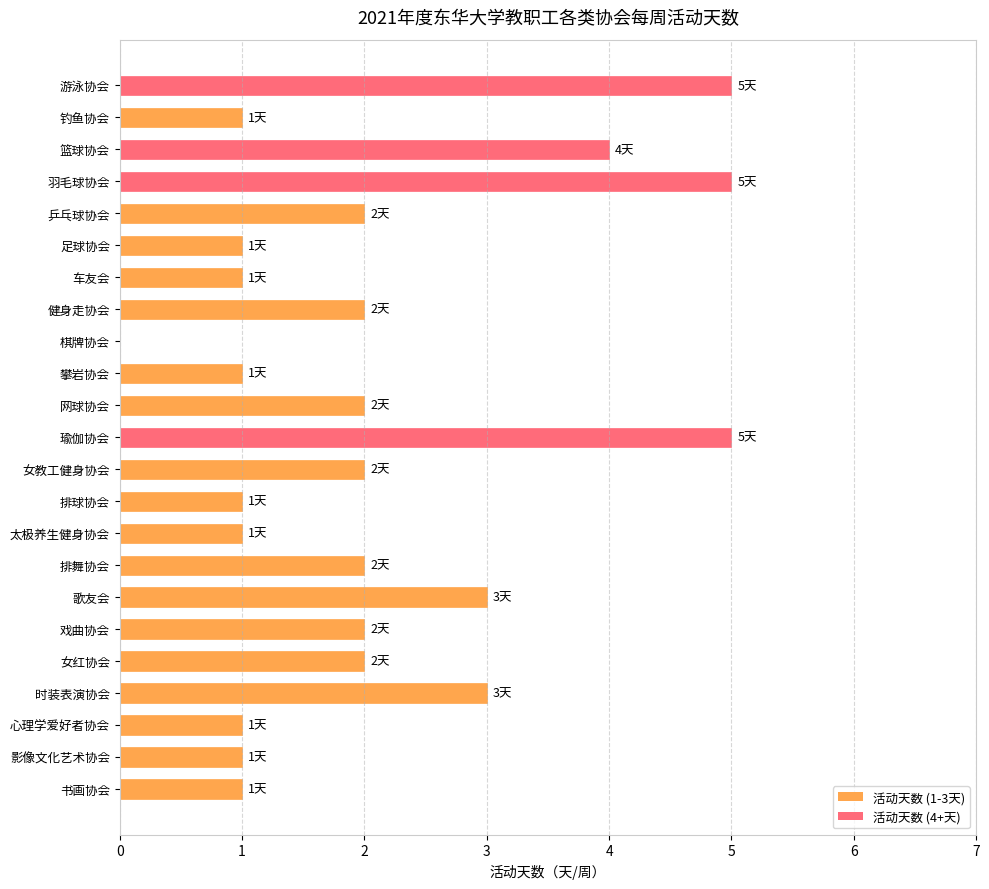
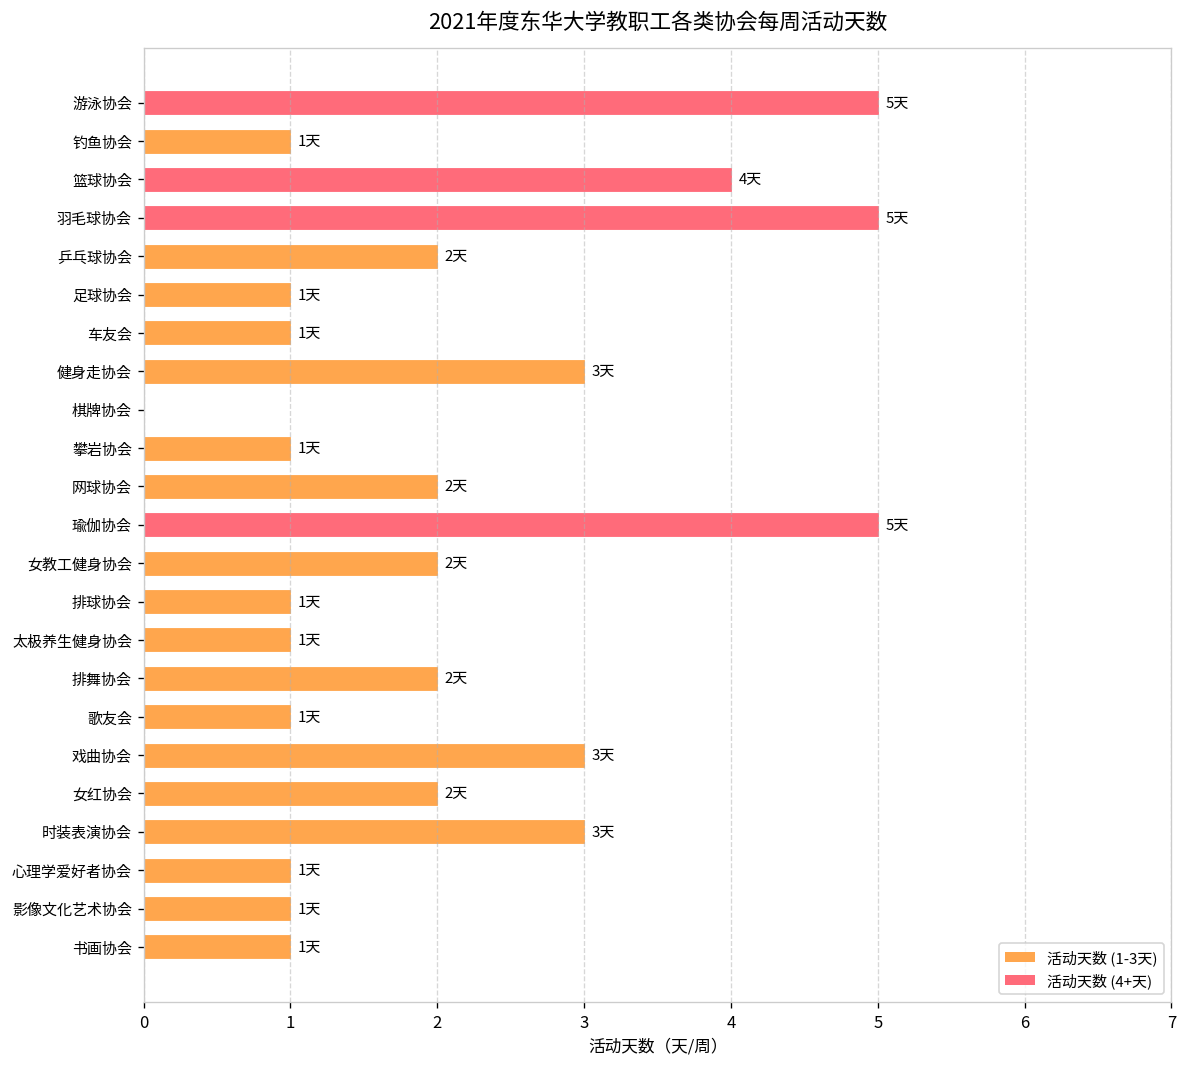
  {
    "游泳协会": "5天",
    "钓鱼协会": "1天",
    "篮球协会": "4天",
    "羽毛球协会": "5天",
    "乒乓球协会": "2天",
    "足球协会": "1天",
    "车友会": "1天",
-   "健身走协会": "2天",
+   "健身走协会": "3天",
    "攀岩协会": "1天",
    "网球协会": "2天",
    "瑜伽协会": "5天",
    "女教工健身协会": "2天",
    "排球协会": "1天",
    "太极养生健身协会": "1天",
    "排舞协会": "2天",
-   "歌友会": "3天",
-   "戏曲协会": "2天",
+   "歌友会": "1天",
+   "戏曲协会": "3天",
    "女红协会": "2天",
    "时装表演协会": "3天",
    "心理学爱好者协会": "1天",
    "影像文化艺术协会": "1天",
    "书画协会": "1天"
  }
